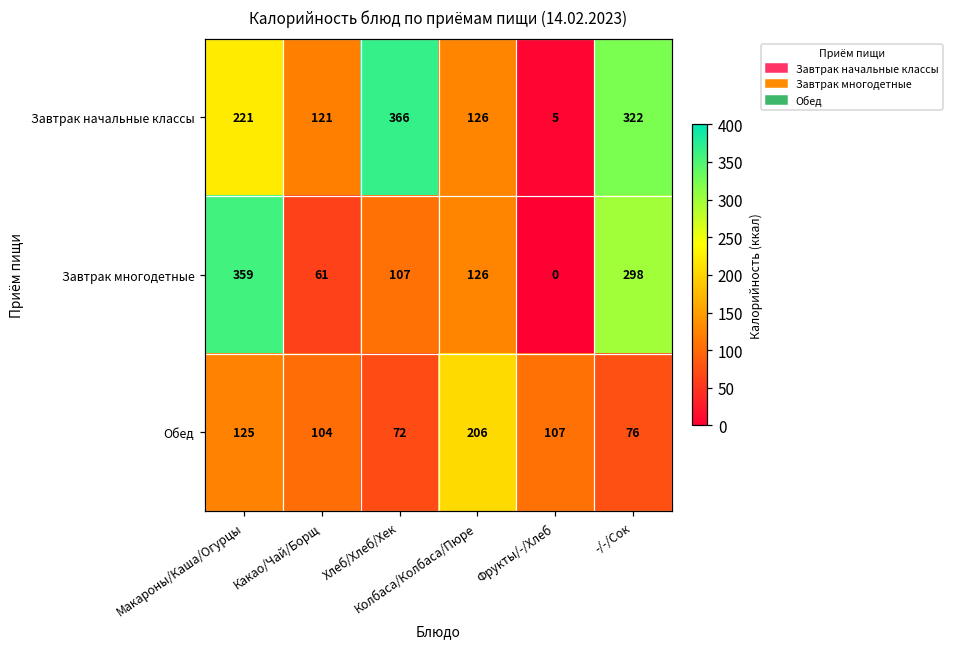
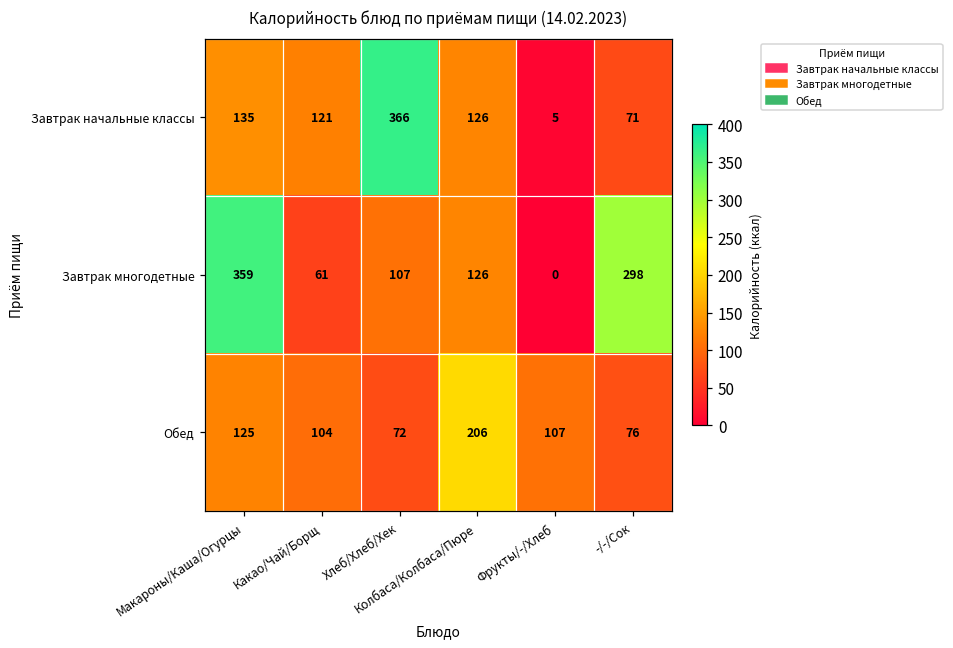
  {
    "Завтрак начальные классы": {
-     "Макароны/Каша/Огурцы": 221,
+     "Макароны/Каша/Огурцы": 135,
      "Какао/Чай/Борщ": 121,
      "Хлеб/Хлеб/Хек": 366,
      "Колбаса/Колбаса/Пюре": 126,
      "Фрукты/-/Хлеб": 5,
-     "-/-/Сок": 322
+     "-/-/Сок": 71
    },
    "Завтрак многодетные": {
      "Макароны/Каша/Огурцы": 359,
      "Какао/Чай/Борщ": 61,
      "Хлеб/Хлеб/Хек": 107,
      "Колбаса/Колбаса/Пюре": 126,
      "Фрукты/-/Хлеб": 0,
      "-/-/Сок": 298
    },
    "Обед": {
      "Макароны/Каша/Огурцы": 125,
      "Какао/Чай/Борщ": 104,
      "Хлеб/Хлеб/Хек": 72,
      "Колбаса/Колбаса/Пюре": 206,
      "Фрукты/-/Хлеб": 107,
      "-/-/Сок": 76
    }
  }
